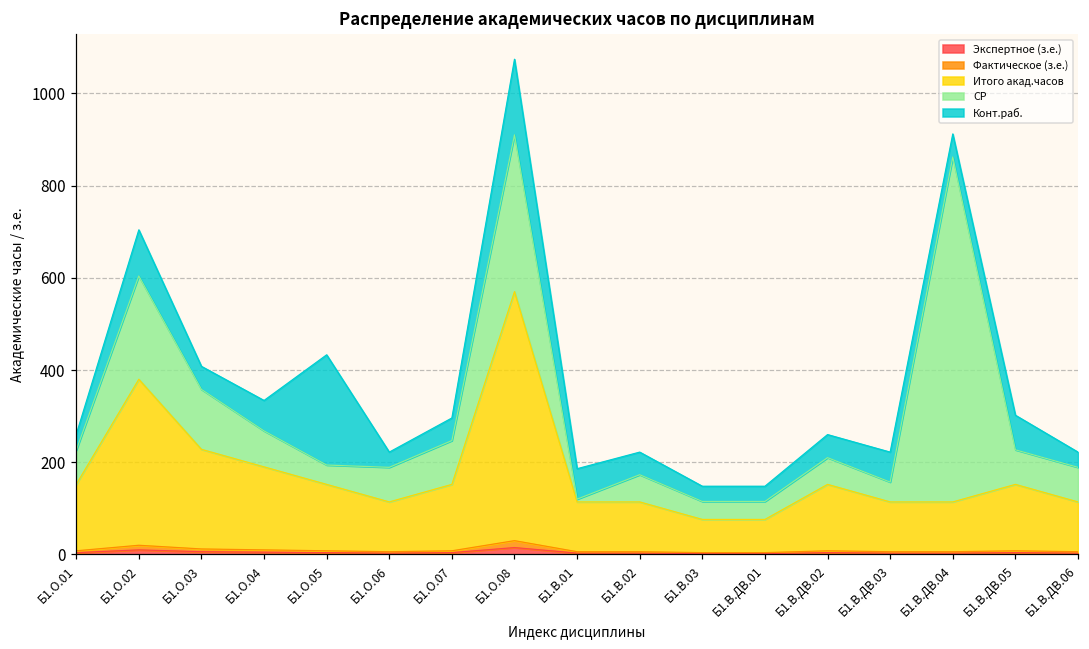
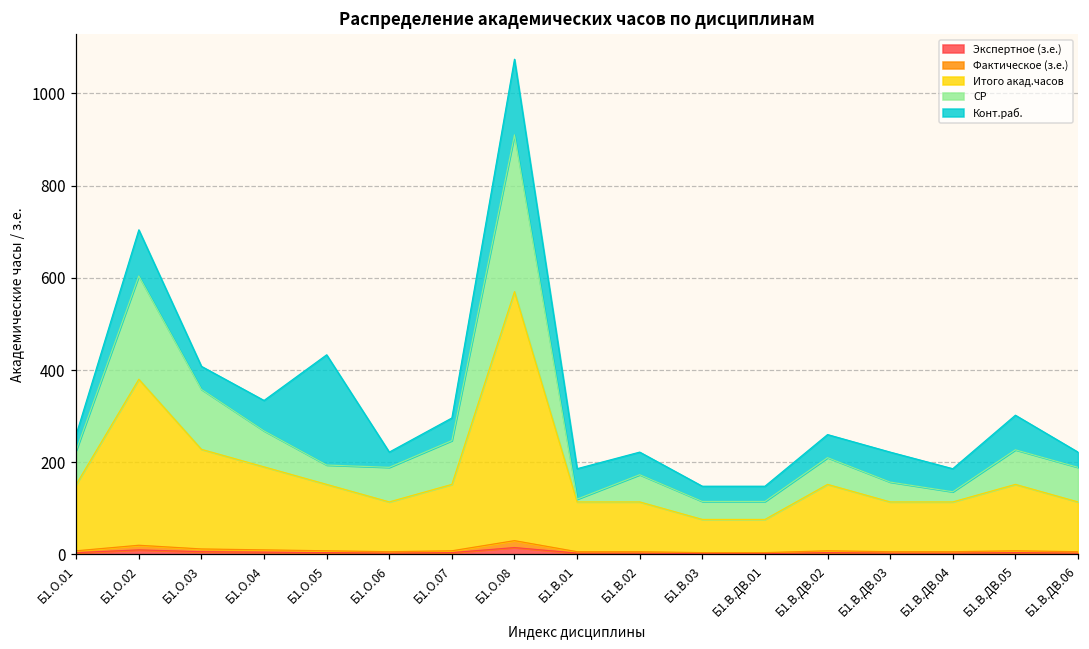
  {
    "Экспертное (з.е.)": {
      "Б1.О.02": 10,
      "Б1.О.08": 20
    },
    "Фактическое (з.е.)": {
      "Б1.О.02": 10,
      "Б1.О.08": 20
    },
    "Итого акад.часов": {
      "Б1.О.01": 140,
      "Б1.О.02": 360,
      "Б1.О.03": 220,
      "Б1.О.04": 180,
      "Б1.О.05": 140,
      "Б1.О.06": 110,
      "Б1.О.07": 140,
      "Б1.О.08": 540,
      "Б1.В.02": 110,
      "Б1.В.03": 70,
      "Б1.В.ДВ.01": 70,
      "Б1.В.ДВ.02": 140,
      "Б1.В.ДВ.03": 110,
      "Б1.В.ДВ.04": 110,
      "Б1.В.ДВ.05": 140,
      "Б1.В.ДВ.06": 110
    },
    "СР": {
      "Б1.О.01": 70,
      "Б1.О.02": 220,
      "Б1.О.03": 130,
      "Б1.О.04": 80,
      "Б1.О.05": 40,
      "Б1.О.06": 80,
      "Б1.О.07": 100,
      "Б1.О.08": 340,
      "Б1.В.02": 60,
      "Б1.В.03": 40,
      "Б1.В.ДВ.01": 40,
      "Б1.В.ДВ.02": 60,
      "Б1.В.ДВ.03": 40,
-     "Б1.В.ДВ.04": 750,
+     "Б1.В.ДВ.04": 20,
      "Б1.В.ДВ.05": 80,
      "Б1.В.ДВ.06": 80
    },
    "Конт.раб.": {
      "Б1.О.01": 30,
      "Б1.О.02": 100,
      "Б1.О.03": 50,
      "Б1.О.04": 70,
      "Б1.О.05": 240,
      "Б1.О.06": 30,
      "Б1.О.07": 50,
      "Б1.О.08": 160,
      "Б1.В.01": 70,
      "Б1.В.02": 50,
      "Б1.В.03": 30,
      "Б1.В.ДВ.01": 30,
      "Б1.В.ДВ.02": 50,
      "Б1.В.ДВ.03": 70,
      "Б1.В.ДВ.04": 50,
      "Б1.В.ДВ.05": 80,
      "Б1.В.ДВ.06": 30
    }
  }
